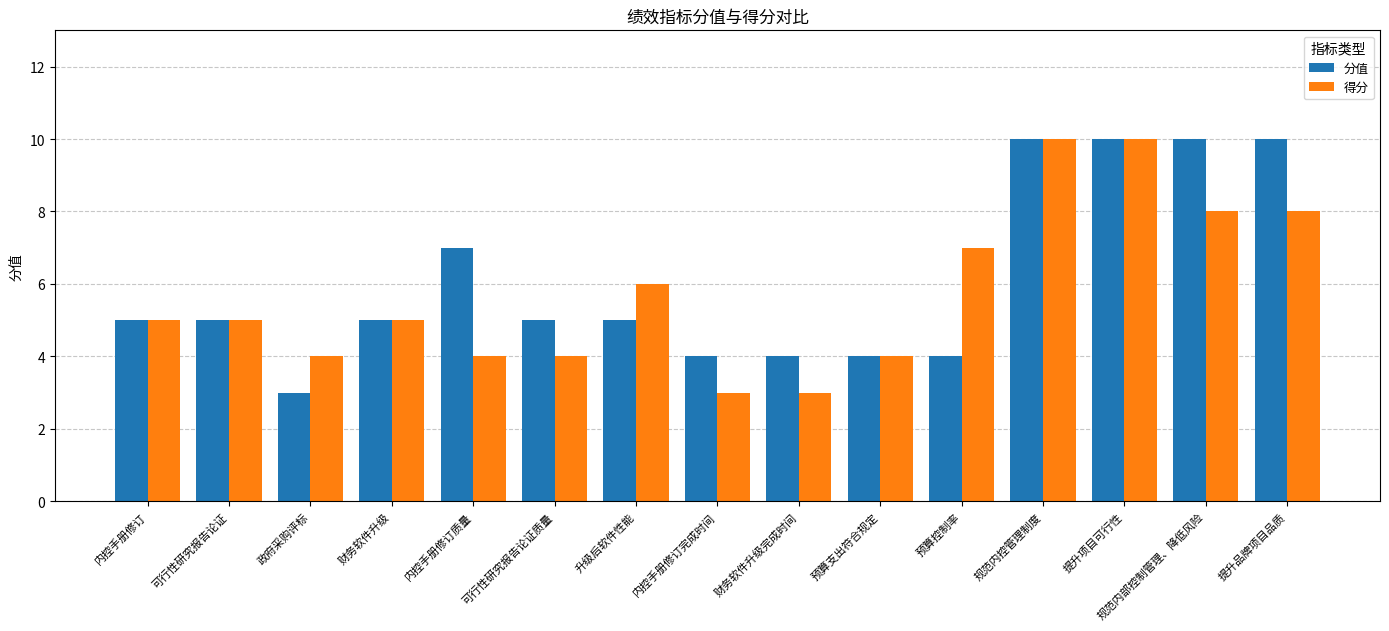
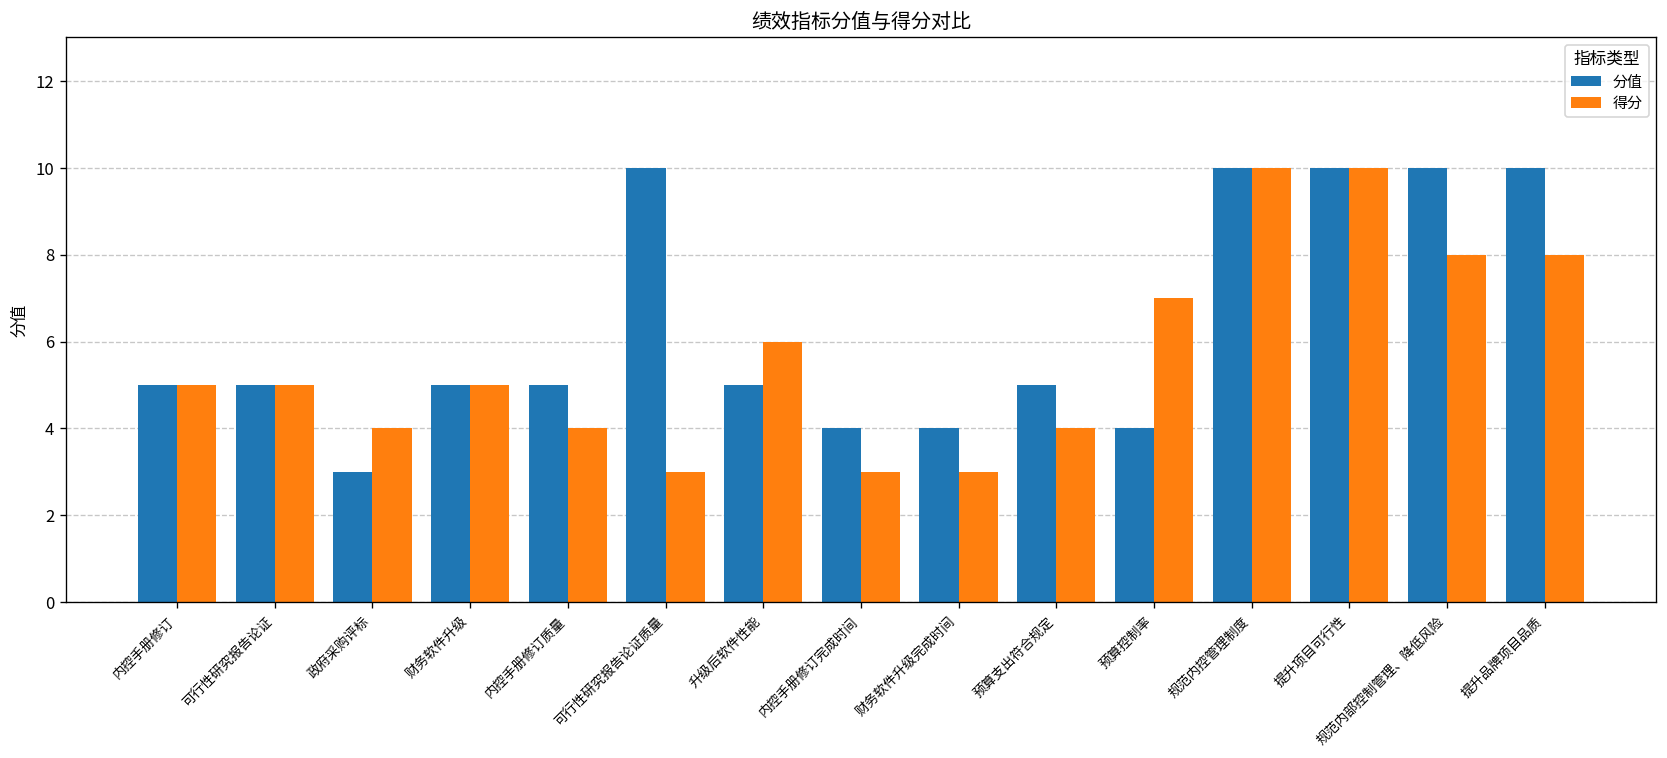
  {
    "分值": {
      "内控手册修订": 5,
      "可行性研究报告论证": 5,
      "政府采购评标": 3,
      "财务软件升级": 5,
-     "内控手册修订质量": 7,
-     "可行性研究报告论证质量": 5,
+     "内控手册修订质量": 5,
+     "可行性研究报告论证质量": 10,
      "升级后软件性能": 5,
      "内控手册修订完成时间": 4,
      "财务软件升级完成时间": 4,
-     "预算支出符合规定": 4,
+     "预算支出符合规定": 5,
      "预算控制率": 4,
      "规范内控管理制度": 10,
      "提升项目可行性": 10,
      "规范内部控制管理、降低风险": 10,
      "提升品牌项目品质": 10
    },
    "得分": {
      "内控手册修订": 5,
      "可行性研究报告论证": 5,
      "政府采购评标": 4,
      "财务软件升级": 5,
      "内控手册修订质量": 4,
-     "可行性研究报告论证质量": 4,
+     "可行性研究报告论证质量": 3,
      "升级后软件性能": 6,
      "内控手册修订完成时间": 3,
      "财务软件升级完成时间": 3,
      "预算支出符合规定": 4,
      "预算控制率": 7,
      "规范内控管理制度": 10,
      "提升项目可行性": 10,
      "规范内部控制管理、降低风险": 8,
      "提升品牌项目品质": 8
    }
  }
